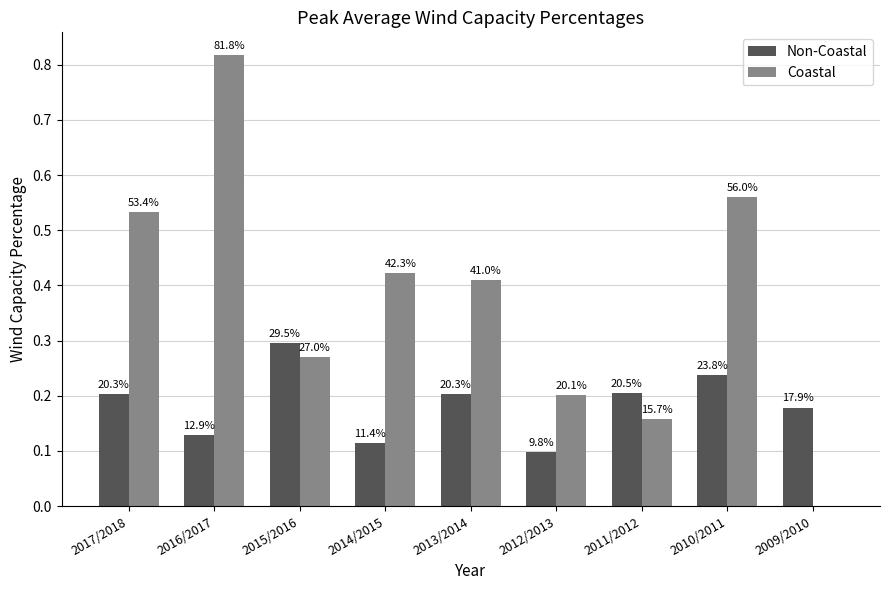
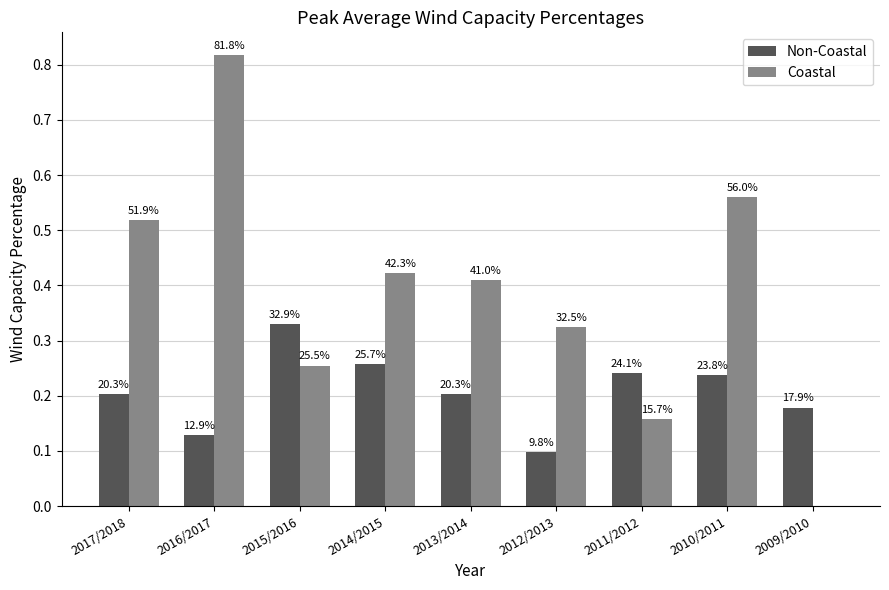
  {
    "Non-Coastal": {
      "2017/2018": "20.3%",
      "2016/2017": "12.9%",
-     "2015/2016": "29.5%",
-     "2014/2015": "11.4%",
+     "2015/2016": "32.9%",
+     "2014/2015": "25.7%",
      "2013/2014": "20.3%",
      "2012/2013": "9.8%",
-     "2011/2012": "20.5%",
+     "2011/2012": "24.1%",
      "2010/2011": "23.8%",
      "2009/2010": "17.9%"
    },
    "Coastal": {
-     "2017/2018": "53.4%",
+     "2017/2018": "51.9%",
      "2016/2017": "81.8%",
-     "2015/2016": "27.0%",
+     "2015/2016": "25.5%",
      "2014/2015": "42.3%",
      "2013/2014": "41.0%",
-     "2012/2013": "20.1%",
+     "2012/2013": "32.5%",
      "2011/2012": "15.7%",
      "2010/2011": "56.0%"
    }
  }
